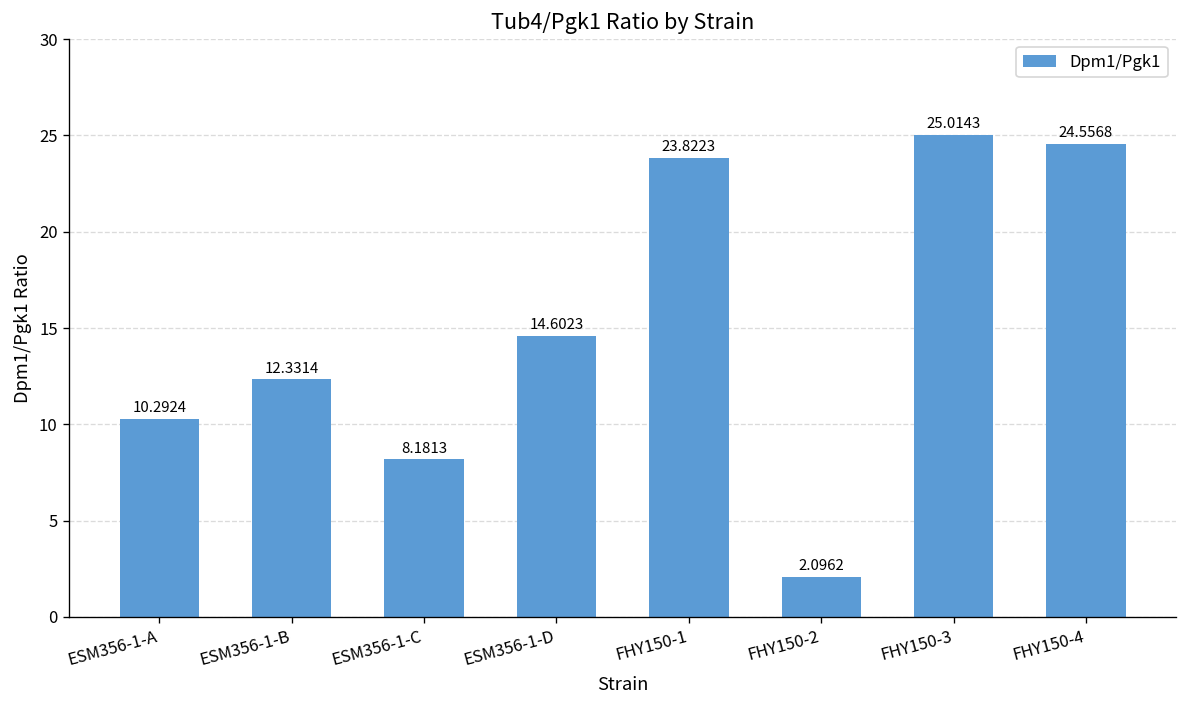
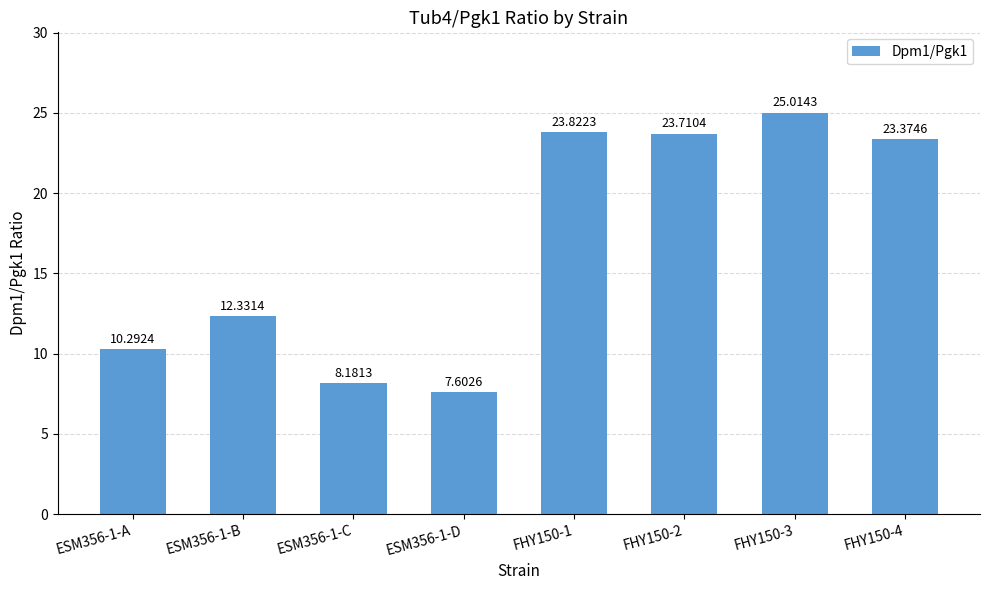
  {
    "ESM356-1-A": 10.2924,
    "ESM356-1-B": 12.3314,
    "ESM356-1-C": 8.1813,
-   "ESM356-1-D": 14.6023,
+   "ESM356-1-D": 7.6026,
    "FHY150-1": 23.8223,
-   "FHY150-2": 2.0962,
+   "FHY150-2": 23.7104,
    "FHY150-3": 25.0143,
-   "FHY150-4": 24.5568
+   "FHY150-4": 23.3746
  }
